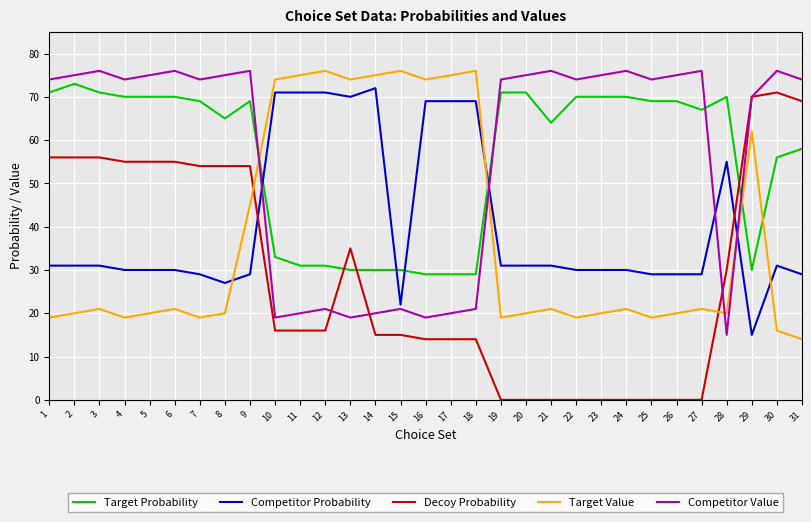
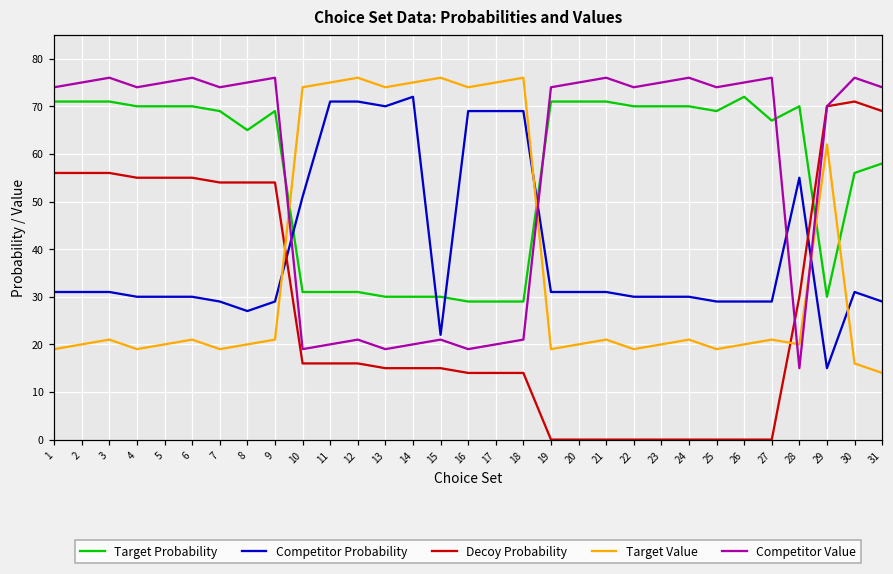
  {
    "Target Probability": {
      "1": 71,
-     "2": 73,
+     "2": 71,
      "3": 71,
      "4": 70,
      "5": 70,
      "6": 70,
      "7": 69,
      "8": 65,
      "9": 69,
-     "10": 33,
+     "10": 31,
      "11": 31,
      "12": 31,
      "13": 30,
      "14": 30,
      "15": 30,
      "16": 29,
      "17": 29,
      "18": 29,
      "19": 71,
      "20": 71,
-     "21": 64,
+     "21": 71,
      "22": 70,
      "23": 70,
      "24": 70,
      "25": 69,
-     "26": 69,
+     "26": 72,
      "27": 67,
      "28": 70,
      "29": 30,
      "30": 56,
      "31": 58
    },
    "Competitor Probability": {
      "1": 31,
      "2": 31,
      "3": 31,
      "4": 30,
      "5": 30,
      "6": 30,
      "7": 29,
      "8": 27,
      "9": 29,
-     "10": 71,
+     "10": 51,
      "11": 71,
      "12": 71,
      "13": 70,
      "14": 72,
      "15": 22,
      "16": 69,
      "17": 69,
      "18": 69,
      "19": 31,
      "20": 31,
      "21": 31,
      "22": 30,
      "23": 30,
      "24": 30,
      "25": 29,
      "26": 29,
      "27": 29,
      "28": 55,
      "29": 15,
      "30": 31,
      "31": 29
    },
    "Decoy Probability": {
      "1": 56,
      "2": 56,
      "3": 56,
      "4": 55,
      "5": 55,
      "6": 55,
      "7": 54,
      "8": 54,
      "9": 54,
      "10": 16,
      "11": 16,
      "12": 16,
-     "13": 35,
+     "13": 15,
      "14": 15,
      "15": 15,
      "16": 14,
      "17": 14,
      "18": 14,
      "19": 0,
      "20": 0,
      "21": 0,
      "22": 0,
      "23": 0,
      "24": 0,
      "25": 0,
      "26": 0,
      "27": 0,
      "28": 30,
      "30": 71,
      "31": 69
    },
    "Target Value": {
      "1": 19,
      "2": 20,
      "3": 21,
      "4": 19,
      "5": 20,
      "6": 21,
      "7": 19,
      "8": 20,
-     "9": 45,
+     "9": 21,
      "10": 74,
      "11": 75,
      "12": 76,
      "13": 74,
      "14": 75,
      "15": 76,
      "16": 74,
      "17": 75,
      "18": 76,
      "19": 19,
      "20": 20,
      "21": 21,
      "22": 19,
      "23": 20,
      "24": 21,
      "25": 19,
      "26": 20,
      "27": 21,
      "28": 20,
      "29": 62,
      "30": 16,
      "31": 14
    },
    "Competitor Value": {
      "1": 74,
      "2": 75,
      "3": 76,
      "4": 74,
      "5": 75,
      "6": 76,
      "7": 74,
      "8": 75,
      "9": 76,
      "10": 19,
      "11": 20,
      "12": 21,
      "13": 19,
      "14": 20,
      "15": 21,
      "16": 19,
      "17": 20,
      "18": 21,
      "19": 74,
      "20": 75,
      "21": 76,
      "22": 74,
      "23": 75,
      "24": 76,
      "25": 74,
      "26": 75,
      "27": 76,
      "28": 15,
      "30": 76,
      "31": 74
    }
  }
